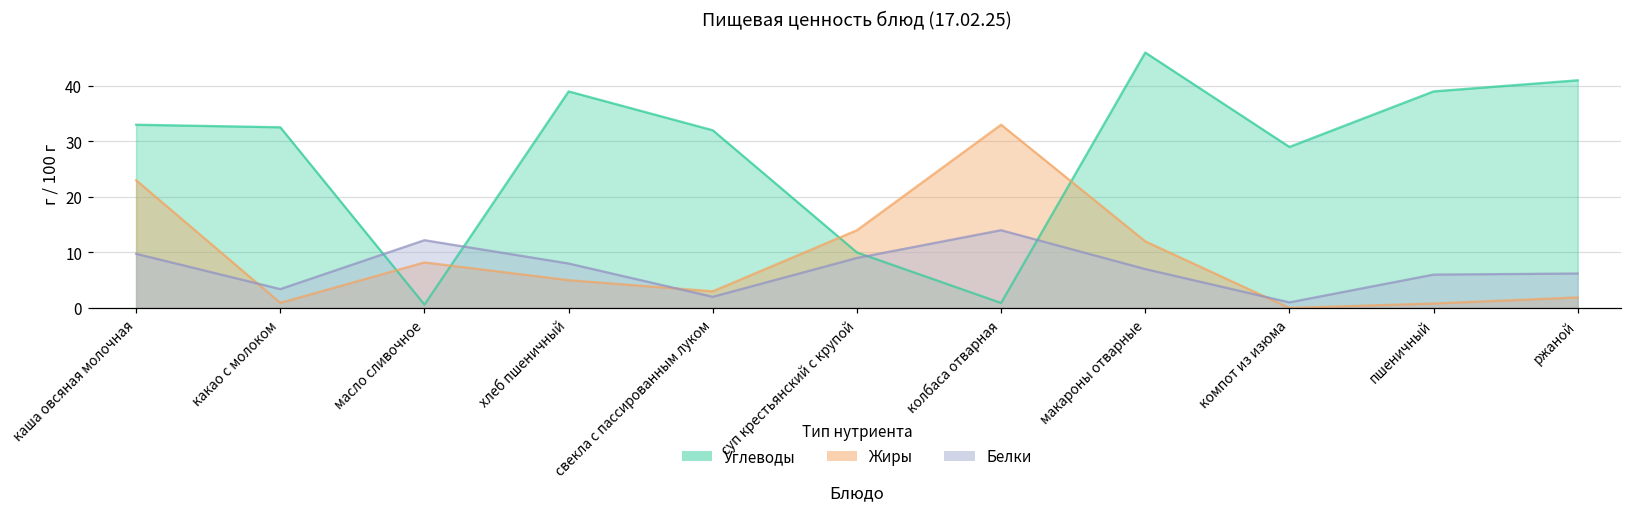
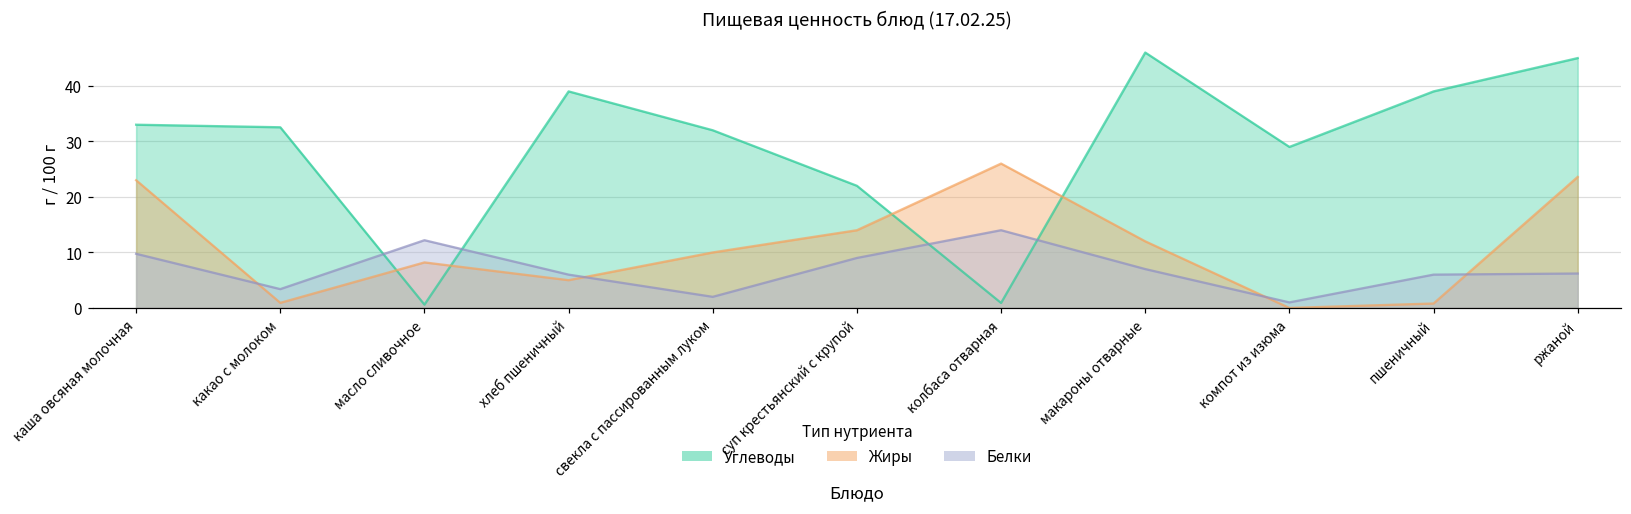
  {
    "Углеводы": {
      "каша овсяная молочная": 33,
      "какао с молоком": 33,
      "масло сливочное": 1,
      "хлеб пшеничный": 39,
      "свекла с пассированным луком": 32,
-     "суп крестьянский с крупой": 10,
+     "суп крестьянский с крупой": 22,
      "колбаса отварная": 1,
      "макароны отварные": 46,
      "компот из изюма": 29,
      "пшеничный": 39,
-     "ржаной": 41
+     "ржаной": 45
    },
    "Жиры": {
      "каша овсяная молочная": 23,
      "какао с молоком": 1,
      "масло сливочное": 8,
      "хлеб пшеничный": 5,
-     "свекла с пассированным луком": 3,
+     "свекла с пассированным луком": 10,
      "суп крестьянский с крупой": 14,
-     "колбаса отварная": 33,
+     "колбаса отварная": 26,
      "макароны отварные": 12,
      "компот из изюма": 0,
      "пшеничный": 1,
-     "ржаной": 2
+     "ржаной": 24
    },
    "Белки": {
      "каша овсяная молочная": 10,
      "какао с молоком": 3,
      "масло сливочное": 12,
-     "хлеб пшеничный": 8,
+     "хлеб пшеничный": 6,
      "свекла с пассированным луком": 2,
      "суп крестьянский с крупой": 9,
      "колбаса отварная": 14,
      "макароны отварные": 7,
      "компот из изюма": 1,
      "пшеничный": 6,
      "ржаной": 6
    }
  }
